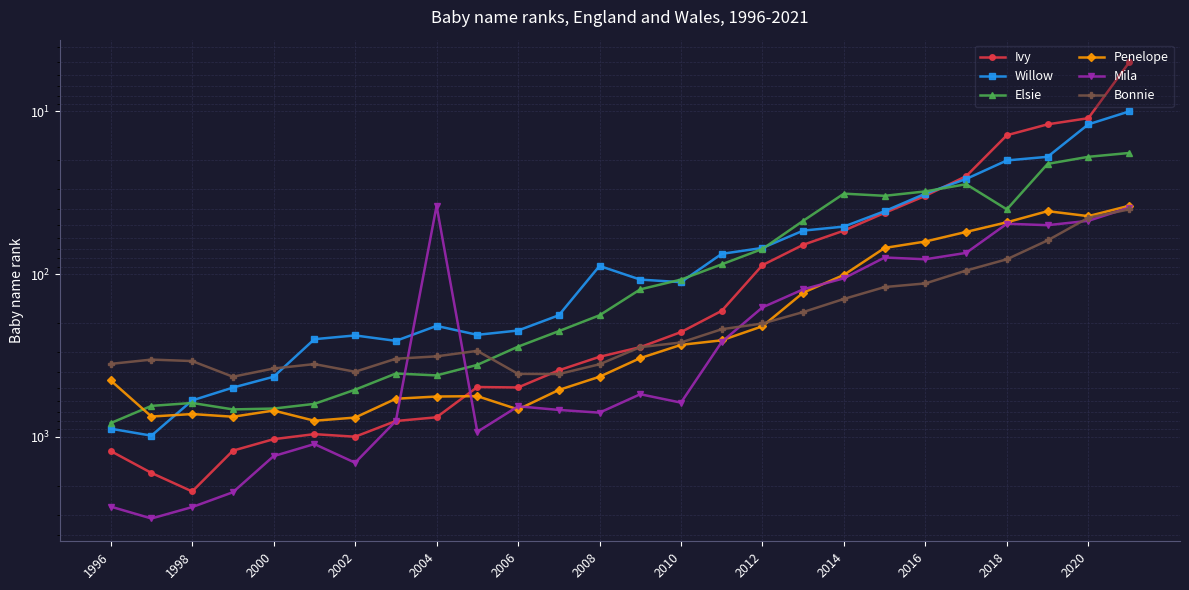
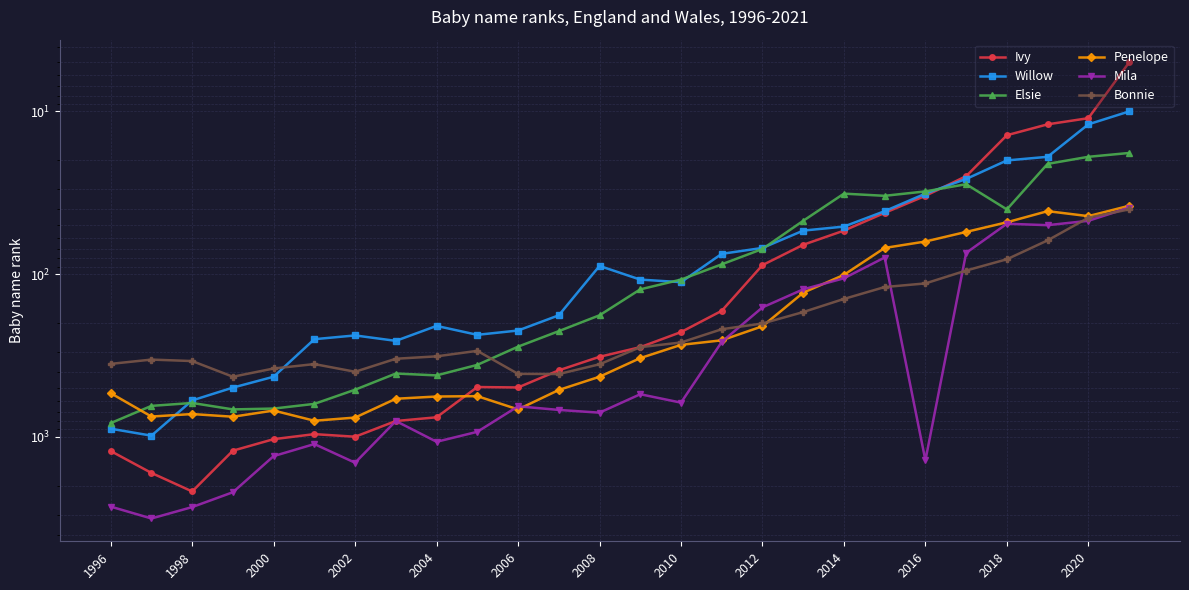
  {
    "Ivy": {
      "1996": 1200,
      "1998": 2200,
      "2000": 1000,
      "2002": 1000,
      "2004": 800,
      "2006": 500,
      "2008": 320,
      "2010": 230,
      "2012": 90,
      "2014": 54,
      "2018": 14,
      "2020": 11
    },
    "Willow": {
      "1996": 900,
      "1998": 600,
      "2000": 430,
      "2002": 240,
      "2004": 210,
      "2006": 220,
      "2008": 90,
      "2010": 110,
      "2014": 51,
      "2018": 20,
      "2020": 12
    },
    "Elsie": {
      "1996": 800,
      "1998": 620,
      "2002": 510,
      "2004": 420,
      "2006": 280,
      "2008": 180,
      "2010": 110,
      "2014": 32,
      "2018": 40,
      "2020": 19
    },
    "Penelope": {
-     "1996": 450,
+     "1996": 540,
      "1998": 700,
      "2002": 800,
      "2004": 570,
      "2006": 680,
      "2008": 430,
      "2012": 210,
      "2014": 100,
      "2016": 63
    },
    "Mila": {
      "1996": 2700,
      "1998": 2700,
      "2000": 1300,
      "2002": 1400,
-     "2004": 38,
+     "2004": 1100,
      "2006": 650,
      "2008": 700,
      "2010": 620,
      "2012": 160,
      "2014": 110,
-     "2016": 80,
+     "2016": 1400,
      "2020": 47
    },
    "Bonnie": {
      "1996": 360,
      "1998": 340,
      "2000": 380,
      "2002": 400,
      "2004": 320,
      "2006": 410,
      "2008": 360,
      "2012": 200,
      "2014": 140,
      "2016": 110,
      "2018": 80
    }
  }
